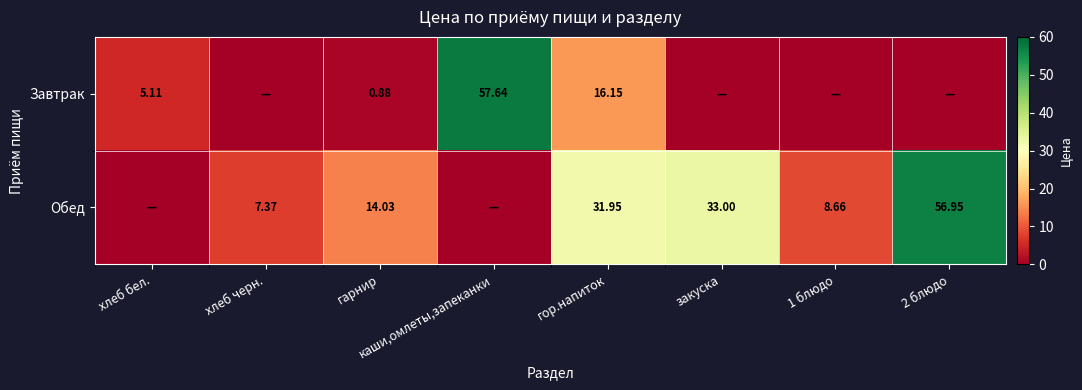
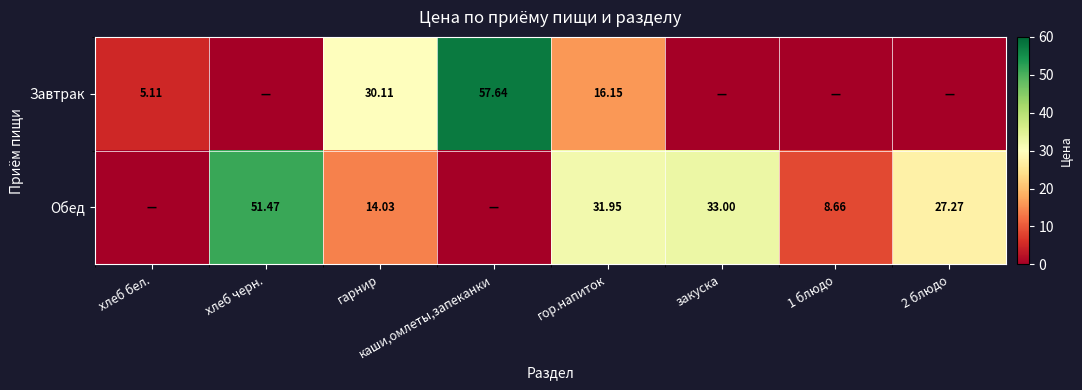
  {
    "Завтрак": {
      "хлеб бел.": 5.11,
-     "гарнир": 0.88,
+     "гарнир": 30.11,
      "каши,омлеты,запеканки": 57.64,
      "гор.напиток": 16.15
    },
    "Обед": {
-     "хлеб черн.": 7.37,
+     "хлеб черн.": 51.47,
      "гарнир": 14.03,
      "гор.напиток": 31.95,
      "закуска": 33.00,
      "1 блюдо": 8.66,
-     "2 блюдо": 56.95
+     "2 блюдо": 27.27
    }
  }
